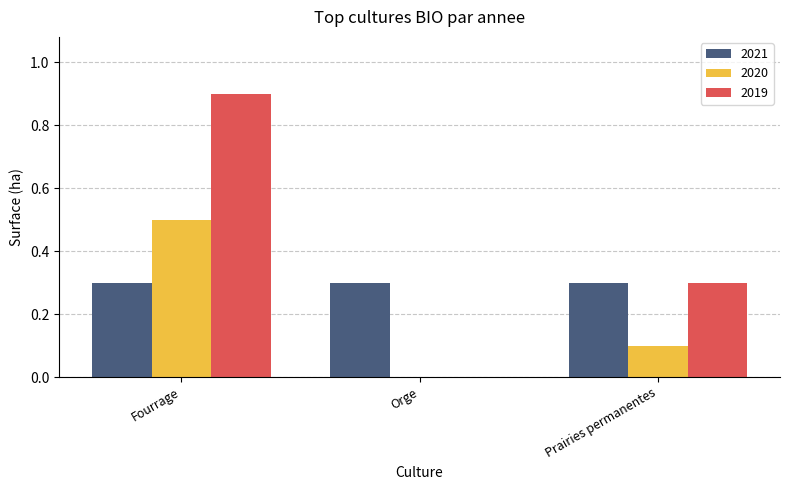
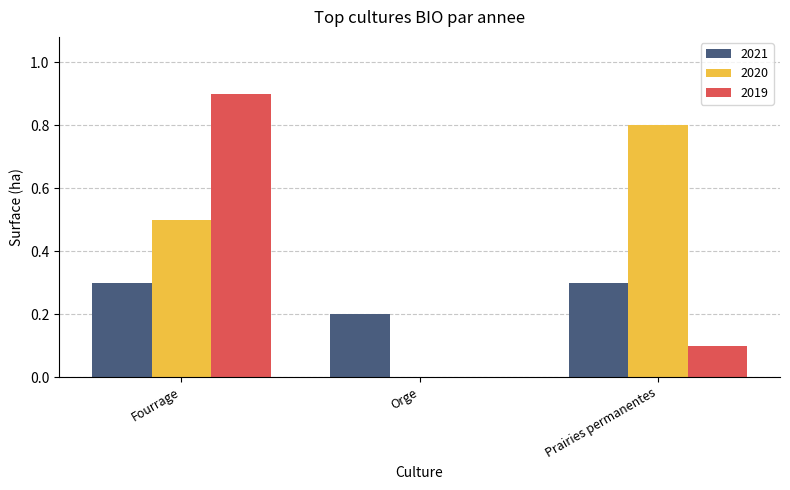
  {
    "2021": {
      "Fourrage": 0.3,
-     "Orge": 0.3,
+     "Orge": 0.2,
      "Prairies permanentes": 0.3
    },
    "2020": {
      "Fourrage": 0.5,
      "Orge": 0.0,
-     "Prairies permanentes": 0.1
+     "Prairies permanentes": 0.8
    },
    "2019": {
      "Fourrage": 0.9,
      "Orge": 0.0,
-     "Prairies permanentes": 0.3
+     "Prairies permanentes": 0.1
    }
  }
